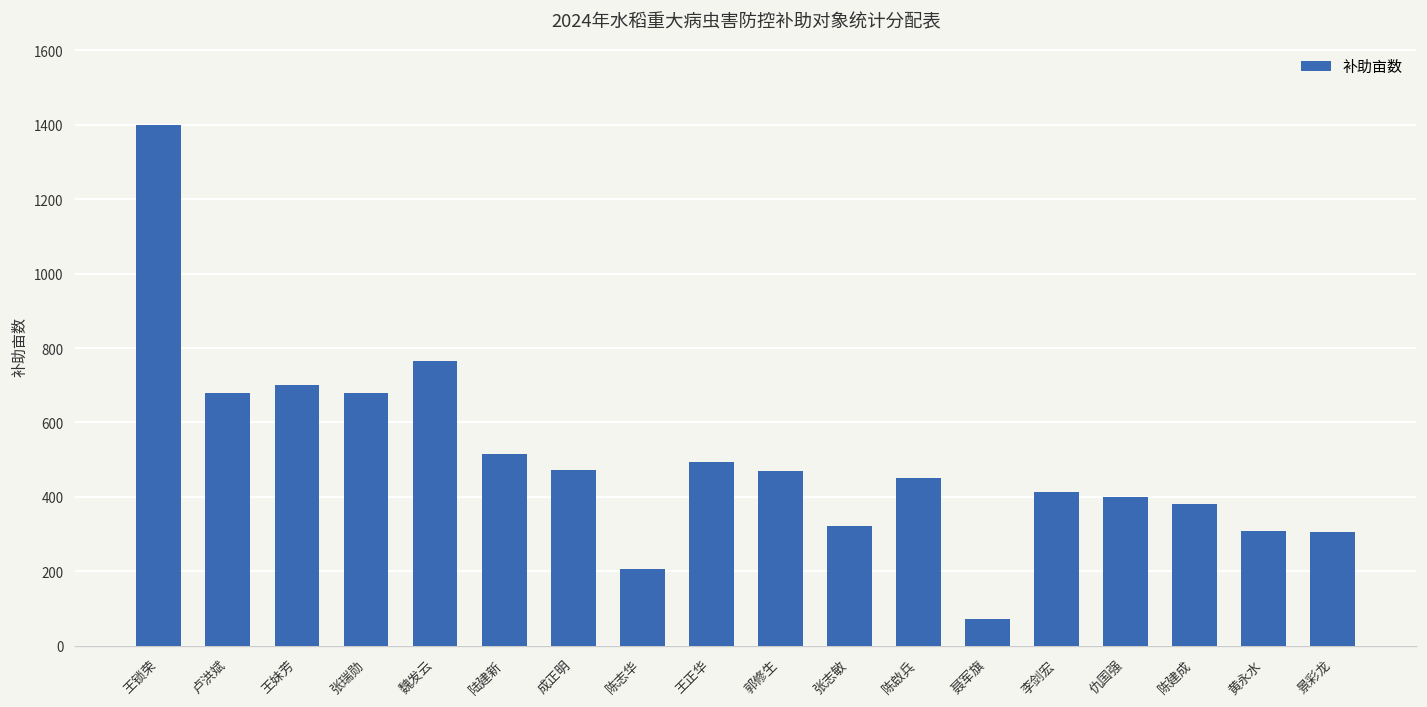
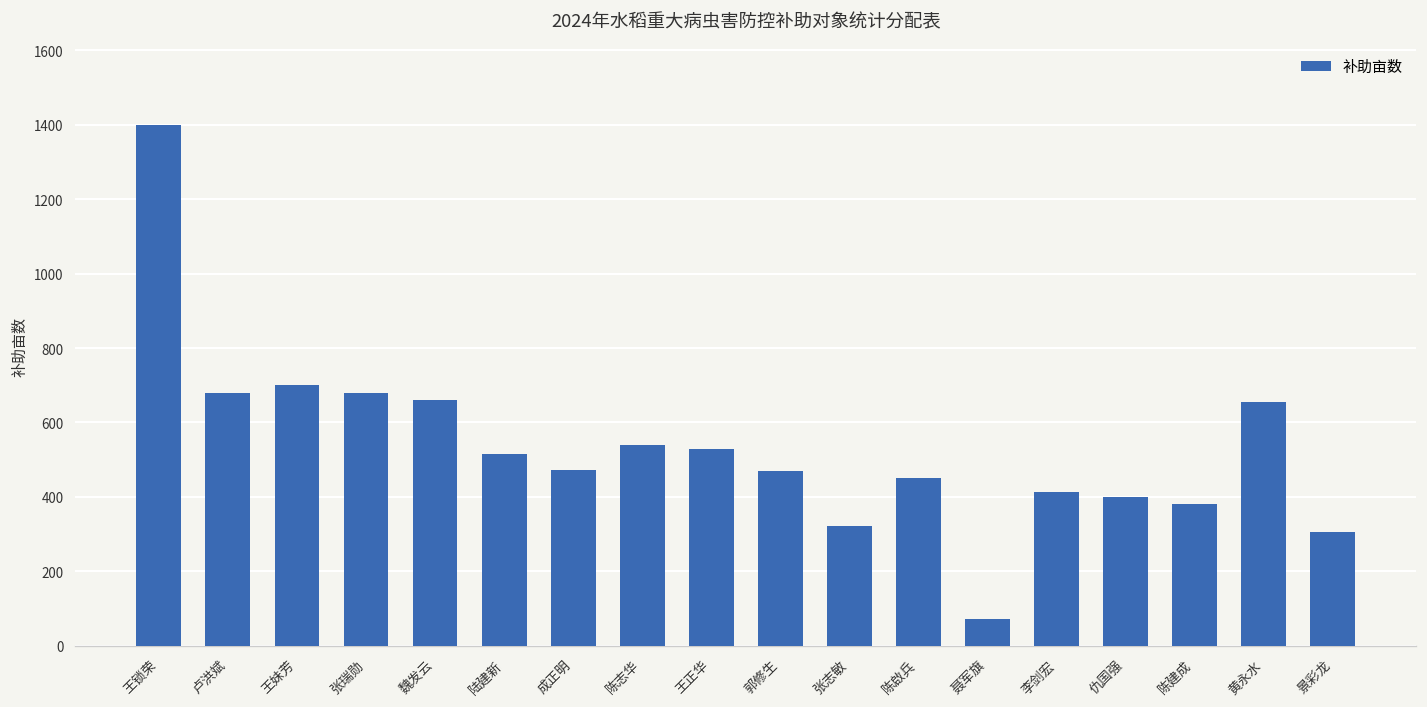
  {
    "王锁荣": 1400,
    "卢洪斌": 680,
    "王妹芳": 700,
    "张瑞勋": 680,
-   "魏发云": 770,
+   "魏发云": 660,
    "陆建新": 510,
    "成正明": 470,
-   "陈志华": 210,
-   "王正华": 490,
+   "陈志华": 540,
+   "王正华": 530,
    "郭修生": 470,
    "张志敏": 320,
    "陈啟兵": 450,
    "聂军旗": 70,
    "李剑宏": 410,
    "仇国强": 400,
    "陈建成": 380,
-   "黄永水": 310,
+   "黄永水": 660,
    "景彩龙": 310
  }
